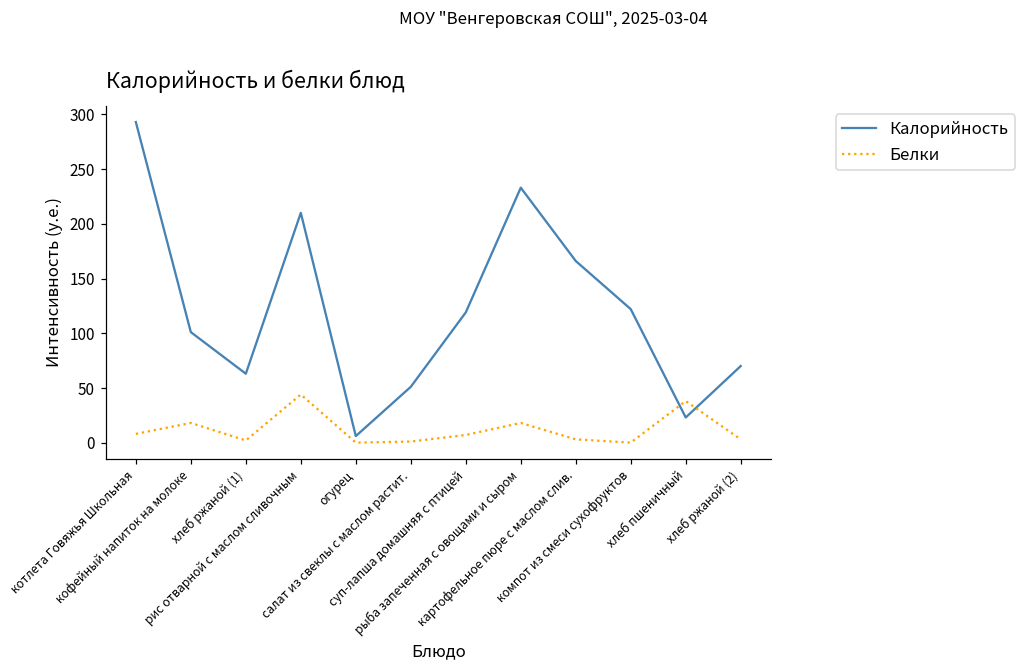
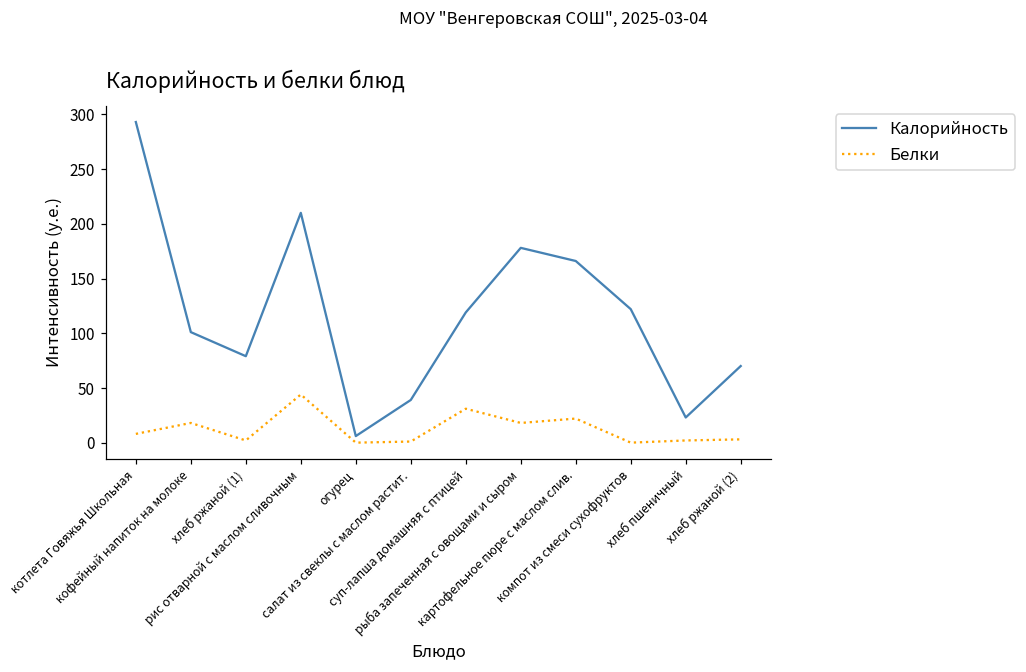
  {
    "Калорийность": {
      "котлета Говяжья Школьная": 290,
      "кофейный напиток на молоке": 100,
-     "хлеб ржаной (1)": 60,
+     "хлеб ржаной (1)": 80,
      "рис отварной с маслом сливочным": 210,
      "огурец": 10,
-     "салат из свеклы с маслом растит.": 50,
+     "салат из свеклы с маслом растит.": 40,
      "суп-лапша домашняя с птицей": 120,
-     "рыба запеченная с овощами и сыром": 230,
+     "рыба запеченная с овощами и сыром": 180,
      "картофельное пюре с маслом слив.": 170,
      "компот из смеси сухофруктов": 120,
      "хлеб пшеничный": 20,
      "хлеб ржаной (2)": 70
    },
    "Белки": {
      "котлета Говяжья Школьная": 10,
      "кофейный напиток на молоке": 20,
      "хлеб ржаной (1)": 0,
      "рис отварной с маслом сливочным": 40,
      "огурец": 0,
      "салат из свеклы с маслом растит.": 0,
-     "суп-лапша домашняя с птицей": 10,
+     "суп-лапша домашняя с птицей": 30,
      "рыба запеченная с овощами и сыром": 20,
-     "картофельное пюре с маслом слив.": 0,
+     "картофельное пюре с маслом слив.": 20,
      "компот из смеси сухофруктов": 0,
-     "хлеб пшеничный": 40,
+     "хлеб пшеничный": 0,
      "хлеб ржаной (2)": 0
    }
  }
